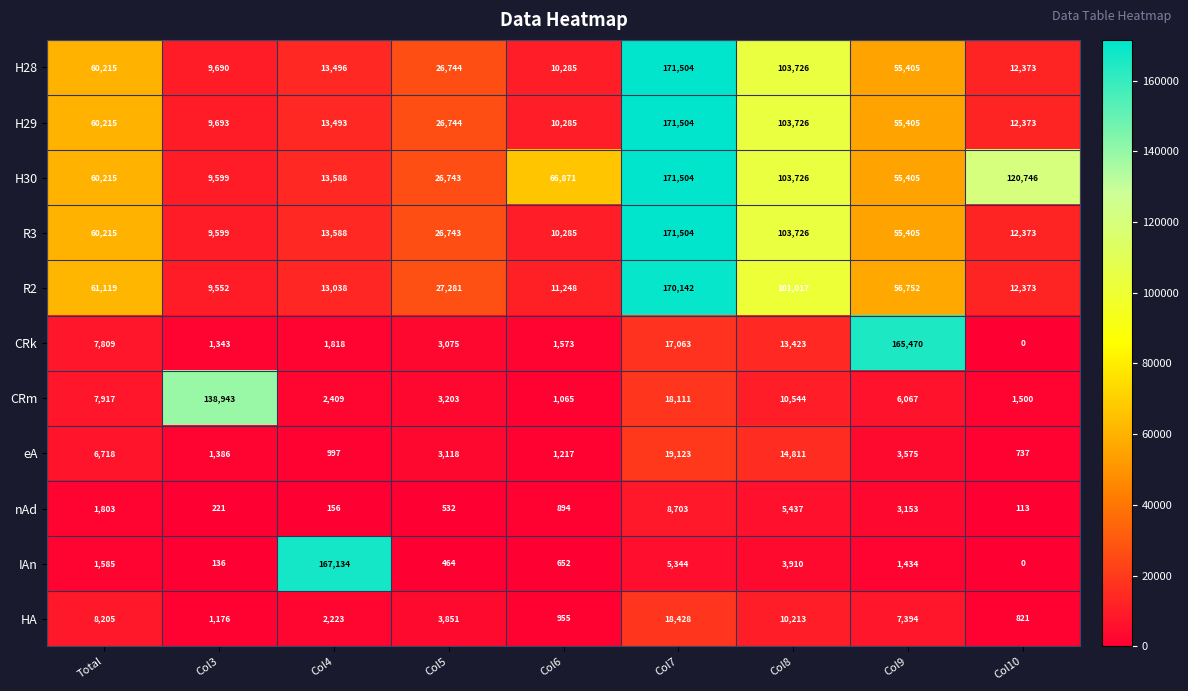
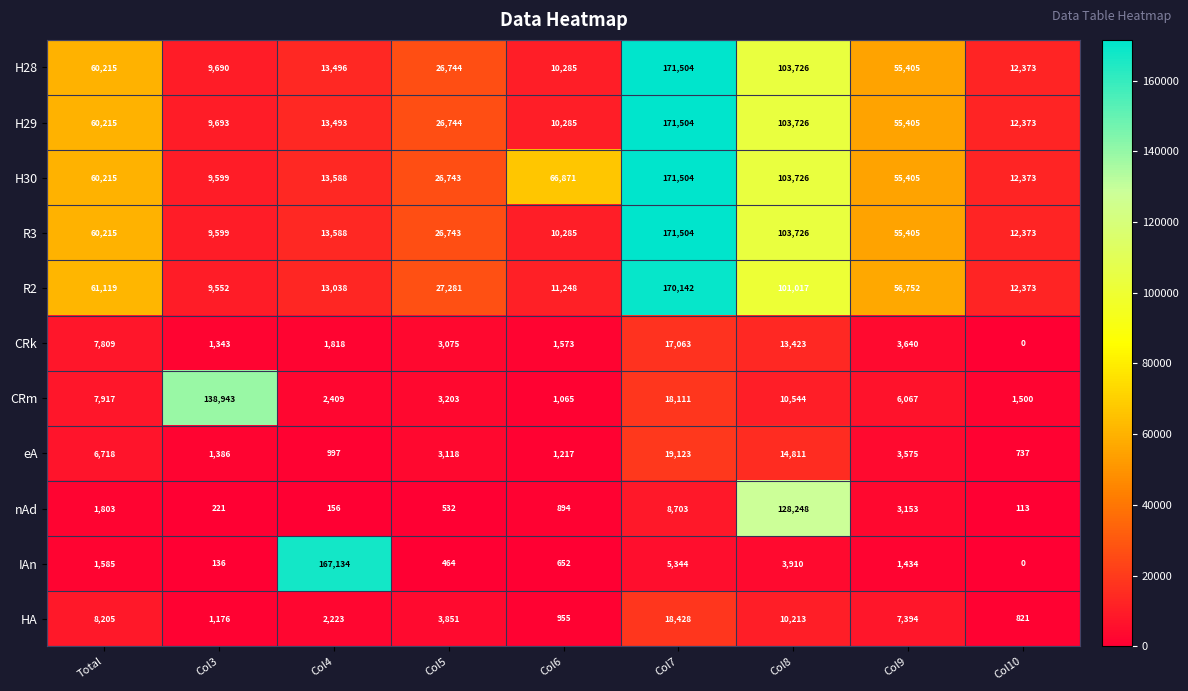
  {
    "H28": {
      "Total": "60,215",
      "Col3": "9,690",
      "Col4": "13,496",
      "Col5": "26,744",
      "Col6": "10,285",
      "Col7": "171,504",
      "Col8": "103,726",
      "Col9": "55,405",
      "Col10": "12,373"
    },
    "H29": {
      "Total": "60,215",
      "Col3": "9,693",
      "Col4": "13,493",
      "Col5": "26,744",
      "Col6": "10,285",
      "Col7": "171,504",
      "Col8": "103,726",
      "Col9": "55,405",
      "Col10": "12,373"
    },
    "H30": {
      "Total": "60,215",
      "Col3": "9,599",
      "Col4": "13,588",
      "Col5": "26,743",
      "Col6": "66,871",
      "Col7": "171,504",
      "Col8": "103,726",
      "Col9": "55,405",
-     "Col10": "120,746"
+     "Col10": "12,373"
    },
    "R3": {
      "Total": "60,215",
      "Col3": "9,599",
      "Col4": "13,588",
      "Col5": "26,743",
      "Col6": "10,285",
      "Col7": "171,504",
      "Col8": "103,726",
      "Col9": "55,405",
      "Col10": "12,373"
    },
    "R2": {
      "Total": "61,119",
      "Col3": "9,552",
      "Col4": "13,038",
      "Col5": "27,281",
      "Col6": "11,248",
      "Col7": "170,142",
      "Col8": "101,017",
      "Col9": "56,752",
      "Col10": "12,373"
    },
    "CRk": {
      "Total": "7,809",
      "Col3": "1,343",
      "Col4": "1,818",
      "Col5": "3,075",
      "Col6": "1,573",
      "Col7": "17,063",
      "Col8": "13,423",
-     "Col9": "165,470",
+     "Col9": "3,640",
      "Col10": "0"
    },
    "CRm": {
      "Total": "7,917",
      "Col3": "138,943",
      "Col4": "2,409",
      "Col5": "3,203",
      "Col6": "1,065",
      "Col7": "18,111",
      "Col8": "10,544",
      "Col9": "6,067",
      "Col10": "1,500"
    },
    "eA": {
      "Total": "6,718",
      "Col3": "1,386",
      "Col4": "997",
      "Col5": "3,118",
      "Col6": "1,217",
      "Col7": "19,123",
      "Col8": "14,811",
      "Col9": "3,575",
      "Col10": "737"
    },
    "nAd": {
      "Total": "1,803",
      "Col3": "221",
      "Col4": "156",
      "Col5": "532",
      "Col6": "894",
      "Col7": "8,703",
-     "Col8": "5,437",
+     "Col8": "128,248",
      "Col9": "3,153",
      "Col10": "113"
    },
    "IAn": {
      "Total": "1,585",
      "Col3": "136",
      "Col4": "167,134",
      "Col5": "464",
      "Col6": "652",
      "Col7": "5,344",
      "Col8": "3,910",
      "Col9": "1,434",
      "Col10": "0"
    },
    "HA": {
      "Total": "8,205",
      "Col3": "1,176",
      "Col4": "2,223",
      "Col5": "3,851",
      "Col6": "955",
      "Col7": "18,428",
      "Col8": "10,213",
      "Col9": "7,394",
      "Col10": "821"
    }
  }
